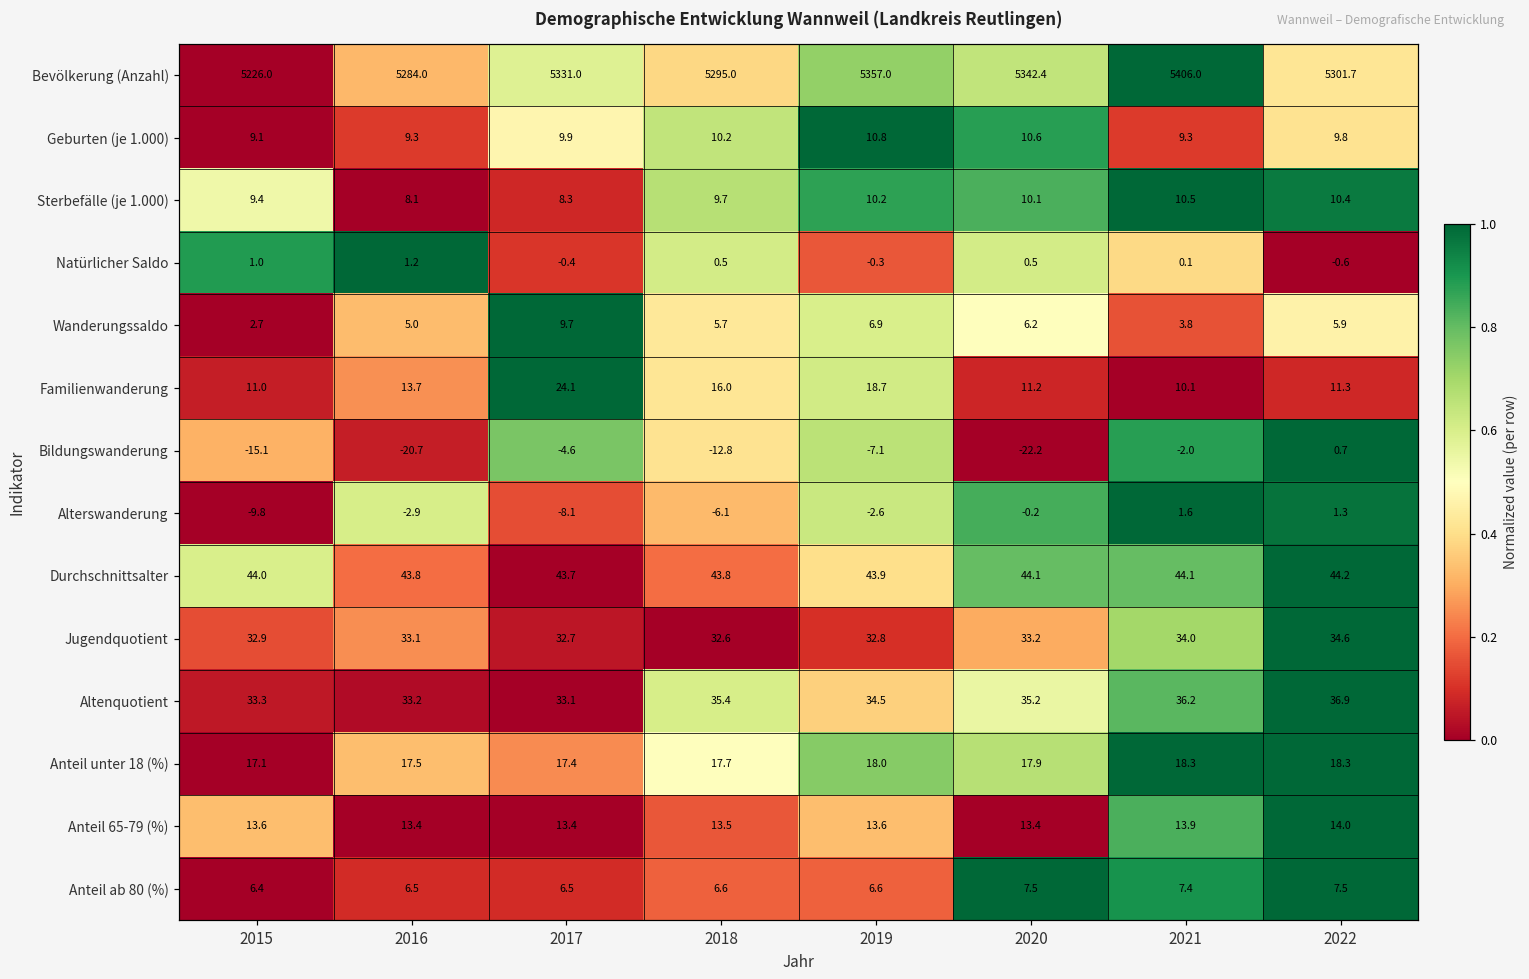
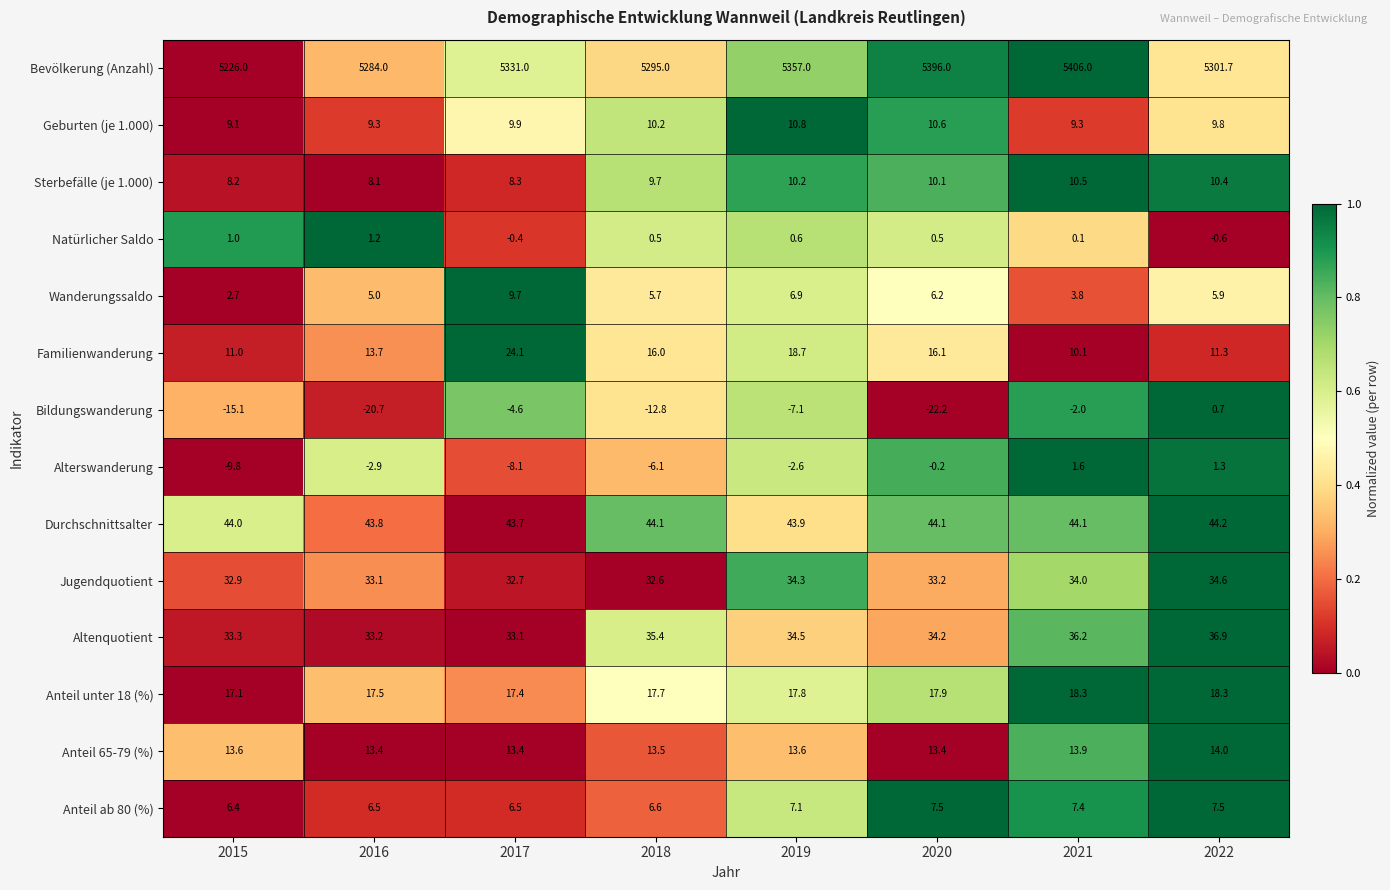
  {
    "Bevölkerung (Anzahl)": {
      "2015": 5226.0,
      "2016": 5284.0,
      "2017": 5331.0,
      "2018": 5295.0,
      "2019": 5357.0,
-     "2020": 5342.4,
+     "2020": 5396.0,
      "2021": 5406.0,
      "2022": 5301.7
    },
    "Geburten (je 1.000)": {
      "2015": 9.1,
      "2016": 9.3,
      "2017": 9.9,
      "2018": 10.2,
      "2019": 10.8,
      "2020": 10.6,
      "2021": 9.3,
      "2022": 9.8
    },
    "Sterbefälle (je 1.000)": {
-     "2015": 9.4,
+     "2015": 8.2,
      "2016": 8.1,
      "2017": 8.3,
      "2018": 9.7,
      "2019": 10.2,
      "2020": 10.1,
      "2021": 10.5,
      "2022": 10.4
    },
    "Natürlicher Saldo": {
      "2015": 1.0,
      "2016": 1.2,
      "2017": -0.4,
      "2018": 0.5,
-     "2019": -0.3,
+     "2019": 0.6,
      "2020": 0.5,
      "2021": 0.1,
      "2022": -0.6
    },
    "Wanderungssaldo": {
      "2015": 2.7,
      "2016": 5.0,
      "2017": 9.7,
      "2018": 5.7,
      "2019": 6.9,
      "2020": 6.2,
      "2021": 3.8,
      "2022": 5.9
    },
    "Familienwanderung": {
      "2015": 11.0,
      "2016": 13.7,
      "2017": 24.1,
      "2018": 16.0,
      "2019": 18.7,
-     "2020": 11.2,
+     "2020": 16.1,
      "2021": 10.1,
      "2022": 11.3
    },
    "Bildungswanderung": {
      "2015": -15.1,
      "2016": -20.7,
      "2017": -4.6,
      "2018": -12.8,
      "2019": -7.1,
      "2020": -22.2,
      "2021": -2.0,
      "2022": 0.7
    },
    "Alterswanderung": {
      "2015": -9.8,
      "2016": -2.9,
      "2017": -8.1,
      "2018": -6.1,
      "2019": -2.6,
      "2020": -0.2,
      "2021": 1.6,
      "2022": 1.3
    },
    "Durchschnittsalter": {
      "2015": 44.0,
      "2016": 43.8,
      "2017": 43.7,
-     "2018": 43.8,
+     "2018": 44.1,
      "2019": 43.9,
      "2020": 44.1,
      "2021": 44.1,
      "2022": 44.2
    },
    "Jugendquotient": {
      "2015": 32.9,
      "2016": 33.1,
      "2017": 32.7,
      "2018": 32.6,
-     "2019": 32.8,
+     "2019": 34.3,
      "2020": 33.2,
      "2021": 34.0,
      "2022": 34.6
    },
    "Altenquotient": {
      "2015": 33.3,
      "2016": 33.2,
      "2017": 33.1,
      "2018": 35.4,
      "2019": 34.5,
-     "2020": 35.2,
+     "2020": 34.2,
      "2021": 36.2,
      "2022": 36.9
    },
    "Anteil unter 18 (%)": {
      "2015": 17.1,
      "2016": 17.5,
      "2017": 17.4,
      "2018": 17.7,
-     "2019": 18.0,
+     "2019": 17.8,
      "2020": 17.9,
      "2021": 18.3,
      "2022": 18.3
    },
    "Anteil 65-79 (%)": {
      "2015": 13.6,
      "2016": 13.4,
      "2017": 13.4,
      "2018": 13.5,
      "2019": 13.6,
      "2020": 13.4,
      "2021": 13.9,
      "2022": 14.0
    },
    "Anteil ab 80 (%)": {
      "2015": 6.4,
      "2016": 6.5,
      "2017": 6.5,
      "2018": 6.6,
-     "2019": 6.6,
+     "2019": 7.1,
      "2020": 7.5,
      "2021": 7.4,
      "2022": 7.5
    }
  }
